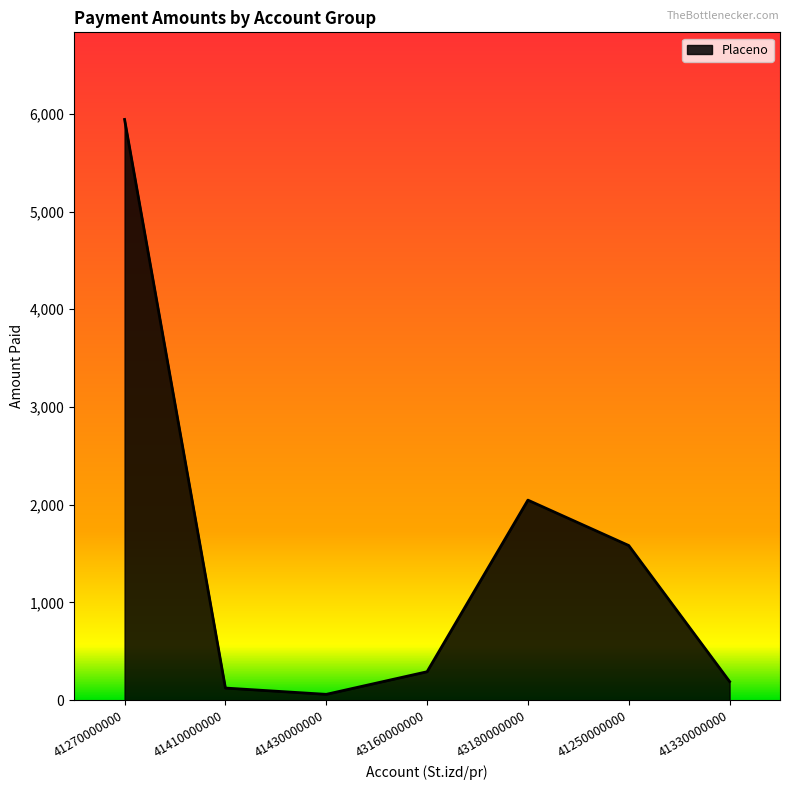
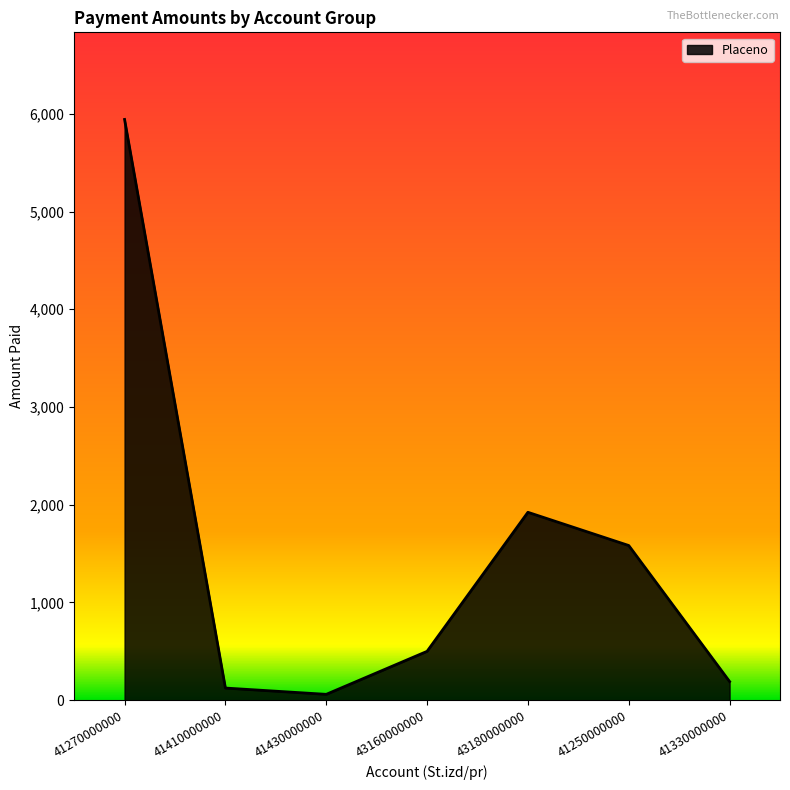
  {
    "41270000000": "5,900",
    "41410000000": "100",
    "41430000000": "100",
-   "43160000000": "300",
-   "43180000000": "2,000",
+   "43160000000": "500",
+   "43180000000": "1,900",
    "41250000000": "1,600",
    "41330000000": "200"
  }
